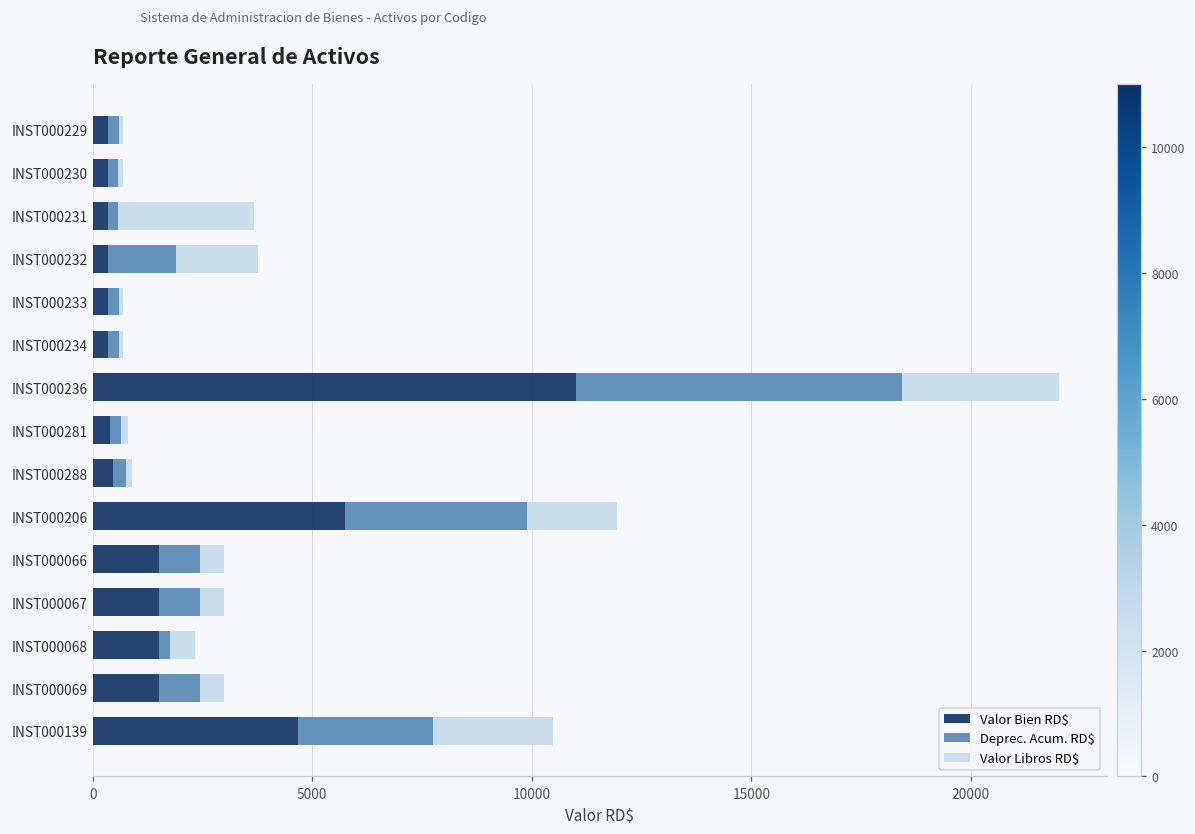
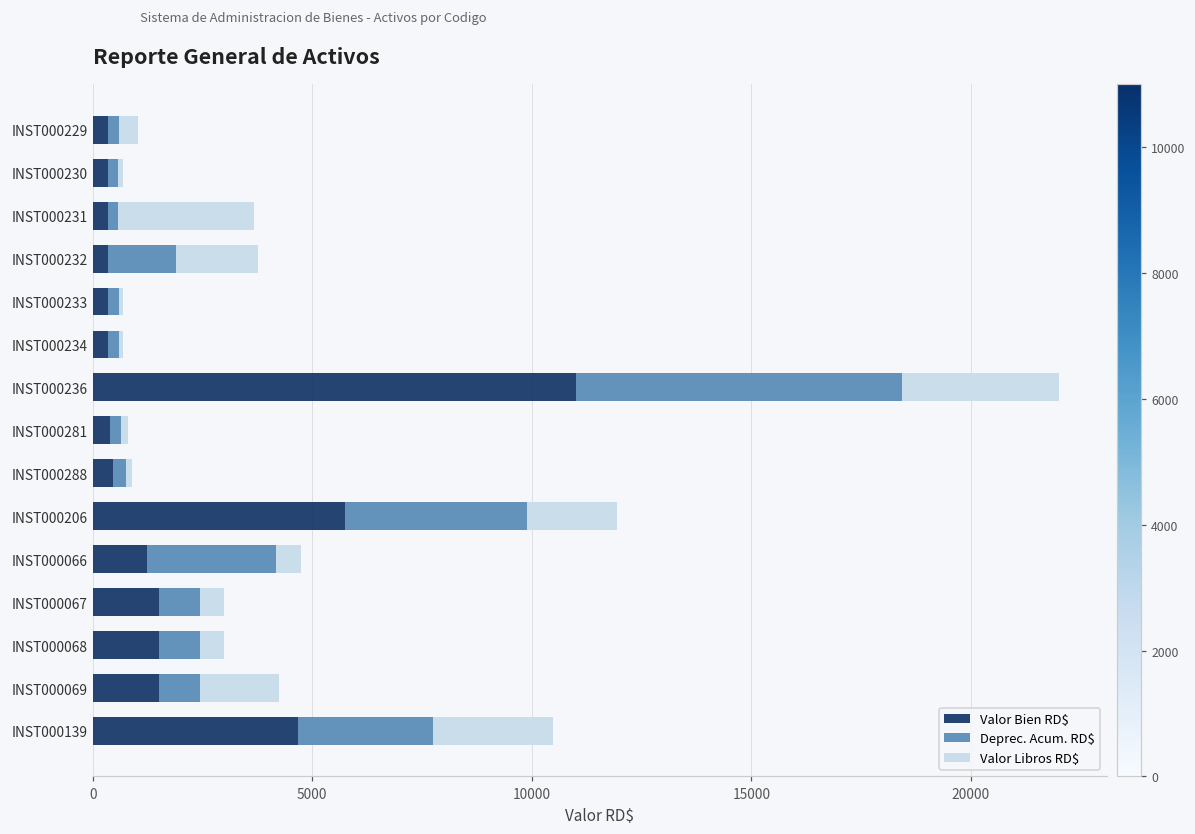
  {
    "Valor Bien RD$": {
      "INST000229": 400,
      "INST000230": 400,
      "INST000231": 400,
      "INST000232": 400,
      "INST000233": 400,
      "INST000234": 400,
      "INST000236": 11000,
      "INST000281": 400,
      "INST000288": 500,
      "INST000206": 5700,
-     "INST000066": 1500,
+     "INST000066": 1200,
      "INST000067": 1500,
      "INST000068": 1500,
      "INST000069": 1500,
      "INST000139": 4700
    },
    "Deprec. Acum. RD$": {
      "INST000229": 200,
      "INST000230": 200,
      "INST000231": 200,
      "INST000232": 1600,
      "INST000233": 200,
      "INST000234": 200,
      "INST000236": 7400,
      "INST000281": 200,
      "INST000288": 300,
      "INST000206": 4100,
-     "INST000066": 900,
+     "INST000066": 2900,
      "INST000067": 900,
-     "INST000068": 300,
+     "INST000068": 900,
      "INST000069": 900,
      "INST000139": 3100
    },
    "Valor Libros RD$": {
-     "INST000229": 100,
+     "INST000229": 500,
      "INST000230": 100,
      "INST000231": 3100,
      "INST000232": 1900,
      "INST000233": 100,
      "INST000234": 100,
      "INST000236": 3600,
      "INST000281": 200,
      "INST000288": 100,
      "INST000206": 2100,
      "INST000066": 600,
      "INST000067": 600,
      "INST000068": 600,
-     "INST000069": 600,
+     "INST000069": 1800,
      "INST000139": 2700
    }
  }
